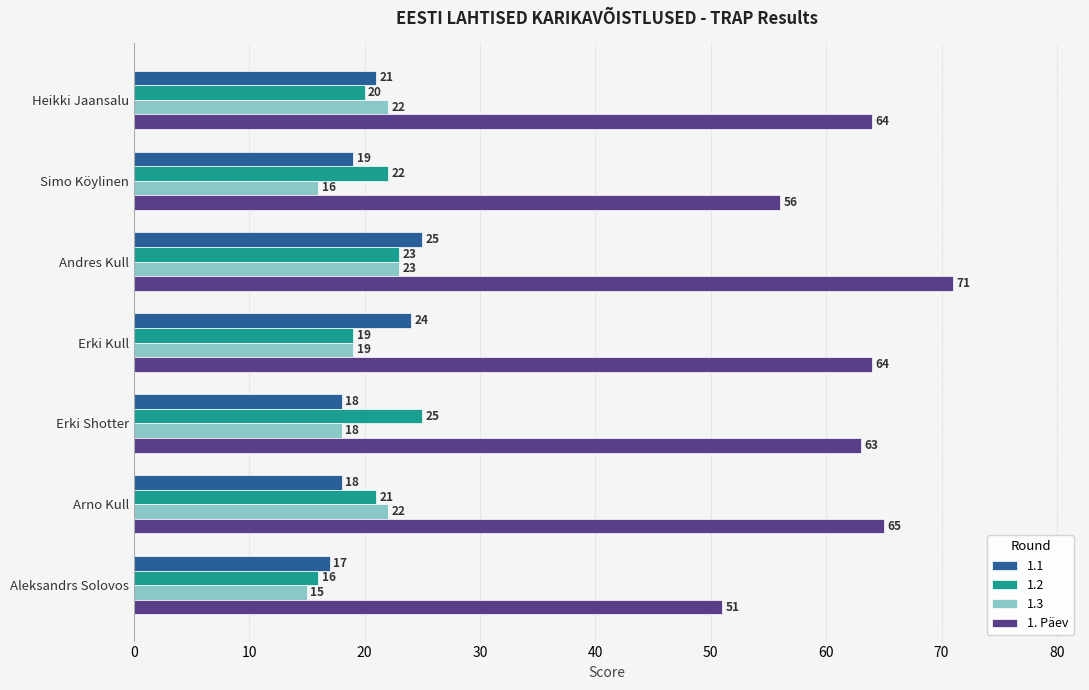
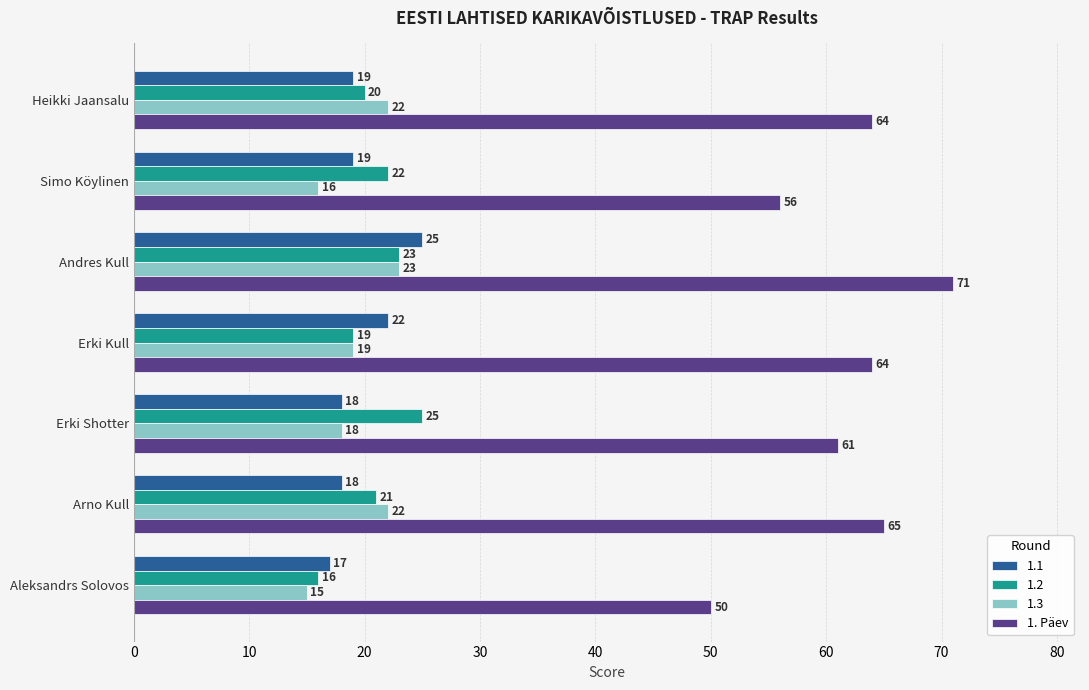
  {
    "1.1": {
-     "Heikki Jaansalu": 21,
+     "Heikki Jaansalu": 19,
      "Simo Köylinen": 19,
      "Andres Kull": 25,
-     "Erki Kull": 24,
+     "Erki Kull": 22,
      "Erki Shotter": 18,
      "Arno Kull": 18,
      "Aleksandrs Solovos": 17
    },
    "1.2": {
      "Heikki Jaansalu": 20,
      "Simo Köylinen": 22,
      "Andres Kull": 23,
      "Erki Kull": 19,
      "Erki Shotter": 25,
      "Arno Kull": 21,
      "Aleksandrs Solovos": 16
    },
    "1.3": {
      "Heikki Jaansalu": 22,
      "Simo Köylinen": 16,
      "Andres Kull": 23,
      "Erki Kull": 19,
      "Erki Shotter": 18,
      "Arno Kull": 22,
      "Aleksandrs Solovos": 15
    },
    "1. Päev": {
      "Heikki Jaansalu": 64,
      "Simo Köylinen": 56,
      "Andres Kull": 71,
      "Erki Kull": 64,
-     "Erki Shotter": 63,
+     "Erki Shotter": 61,
      "Arno Kull": 65,
-     "Aleksandrs Solovos": 51
+     "Aleksandrs Solovos": 50
    }
  }
